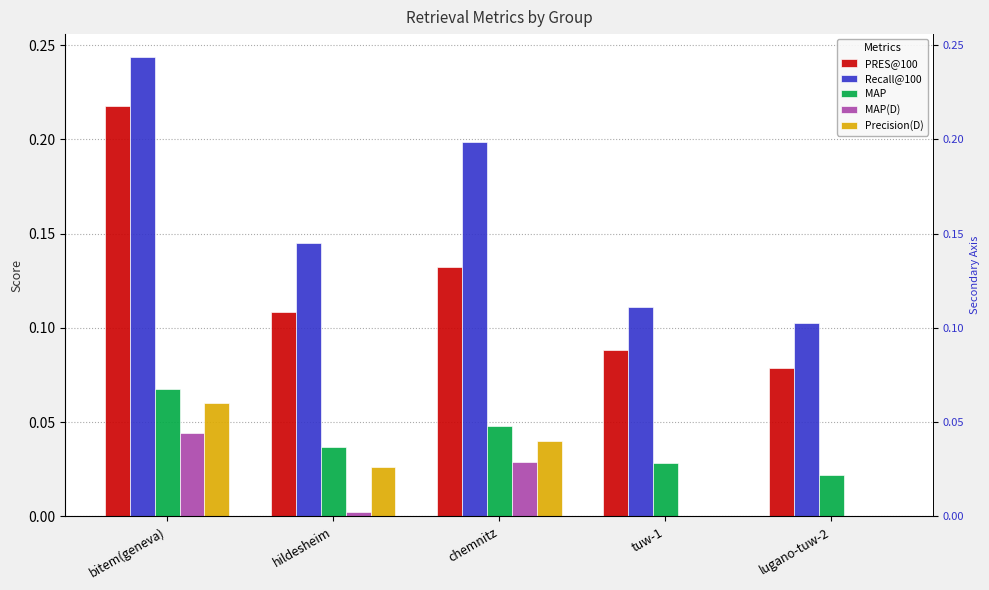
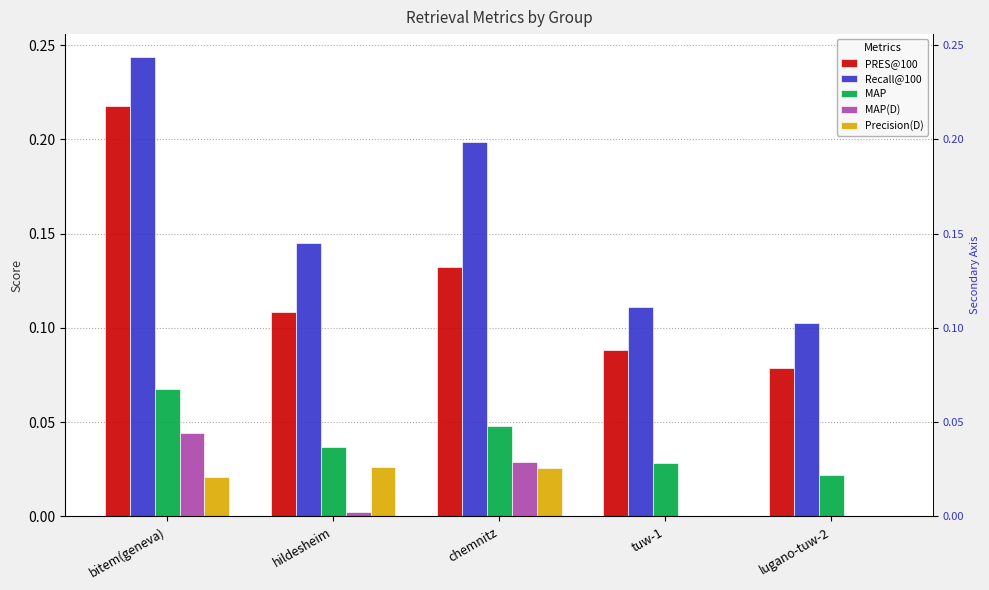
  {
    "PRES@100": {
      "bitem(geneva)": 0.218,
      "hildesheim": 0.109,
      "chemnitz": 0.132,
      "tuw-1": 0.088,
      "lugano-tuw-2": 0.079
    },
    "Recall@100": {
      "bitem(geneva)": 0.244,
      "hildesheim": 0.145,
      "chemnitz": 0.198,
      "tuw-1": 0.111,
      "lugano-tuw-2": 0.103
    },
    "MAP": {
      "bitem(geneva)": 0.068,
      "hildesheim": 0.037,
      "chemnitz": 0.048,
      "tuw-1": 0.029,
      "lugano-tuw-2": 0.022
    },
    "MAP(D)": {
      "bitem(geneva)": 0.044,
      "hildesheim": 0.003,
      "chemnitz": 0.029,
      "tuw-1": 0.000
    },
    "Precision(D)": {
-     "bitem(geneva)": 0.060,
+     "bitem(geneva)": 0.021,
      "hildesheim": 0.026,
-     "chemnitz": 0.040,
+     "chemnitz": 0.026,
      "tuw-1": 0.000
    }
  }
